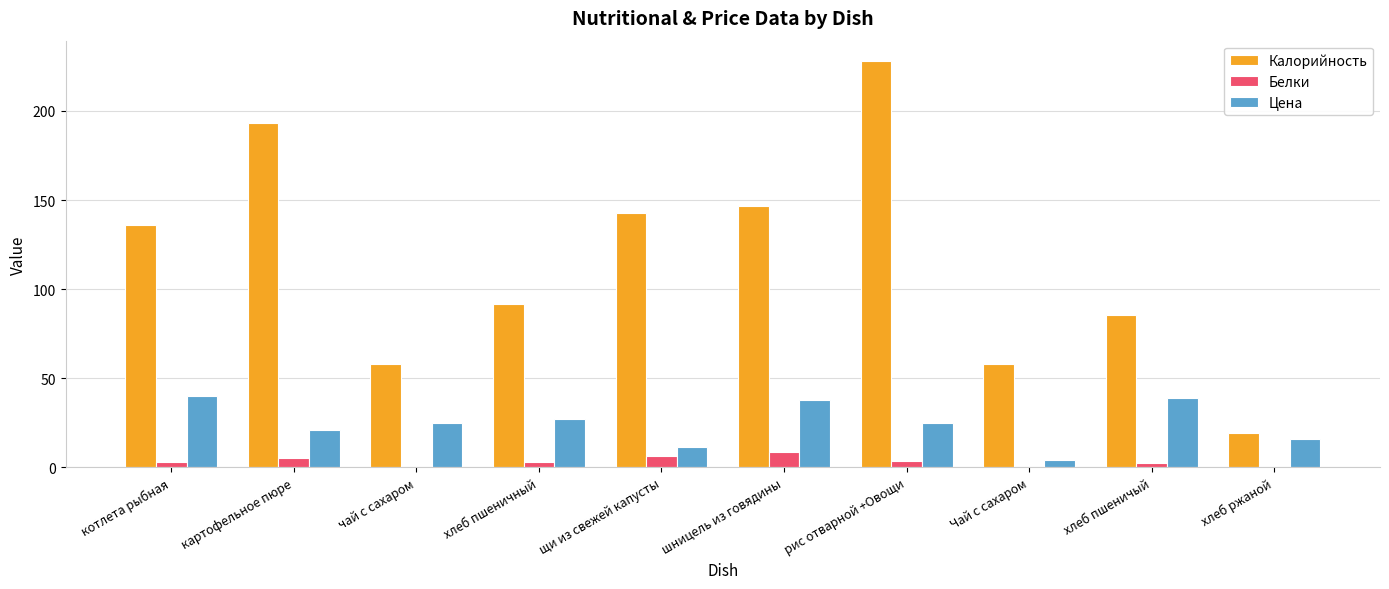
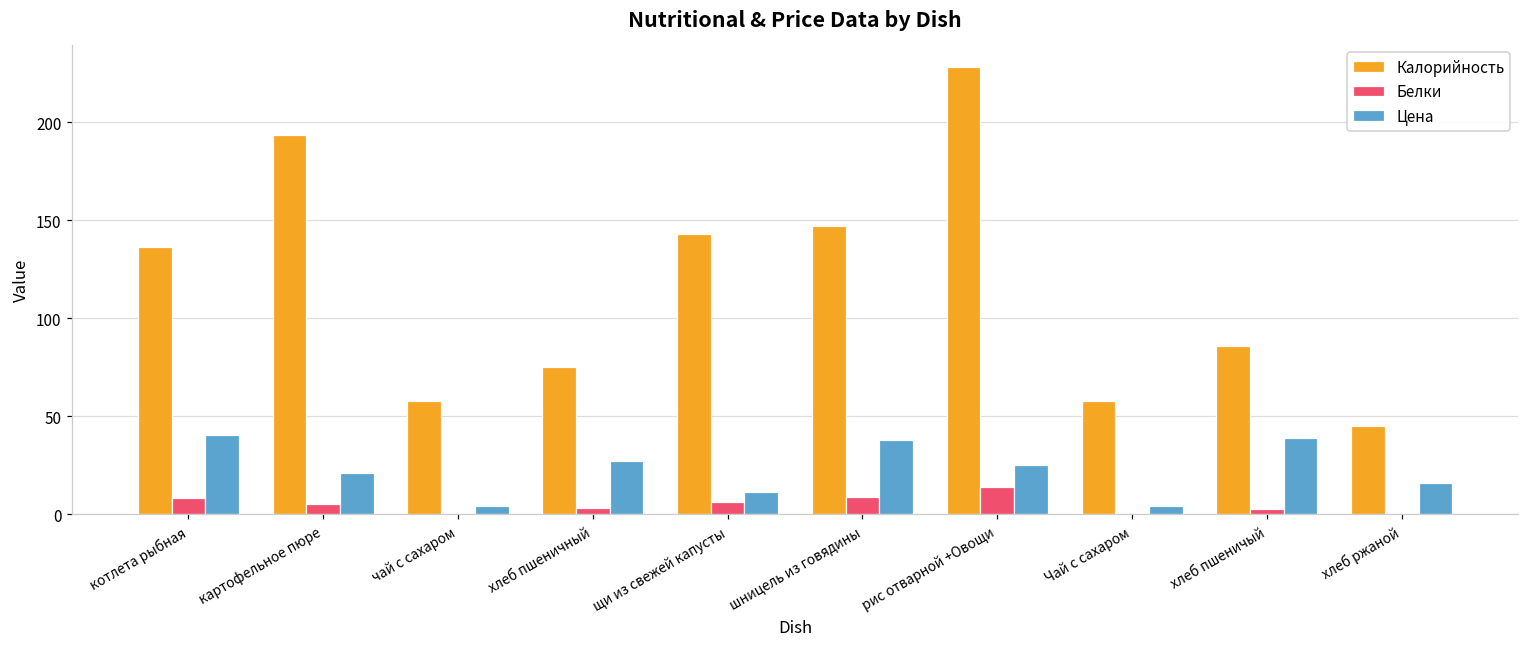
  {
    "Калорийность": {
      "котлета рыбная": 136,
      "картофельное пюре": 193,
      "чай с сахаром": 58,
-     "хлеб пшеничный": 92,
+     "хлеб пшеничный": 75,
      "щи из свежей капусты": 143,
      "шницель из говядины": 147,
      "рис отварной +Овощи": 228,
      "Чай с сахаром": 58,
      "хлеб пшеничый": 86,
-     "хлеб ржаной": 19
+     "хлеб ржаной": 45
    },
    "Белки": {
-     "котлета рыбная": 3,
+     "котлета рыбная": 8,
      "картофельное пюре": 5,
      "хлеб пшеничный": 3,
      "щи из свежей капусты": 6,
      "шницель из говядины": 9,
-     "рис отварной +Овощи": 4,
+     "рис отварной +Овощи": 14,
      "хлеб пшеничый": 3
    },
    "Цена": {
      "котлета рыбная": 40,
      "картофельное пюре": 21,
-     "чай с сахаром": 25,
+     "чай с сахаром": 4,
      "хлеб пшеничный": 27,
      "щи из свежей капусты": 11,
      "шницель из говядины": 38,
      "рис отварной +Овощи": 25,
      "Чай с сахаром": 4,
      "хлеб пшеничый": 39,
      "хлеб ржаной": 16
    }
  }
